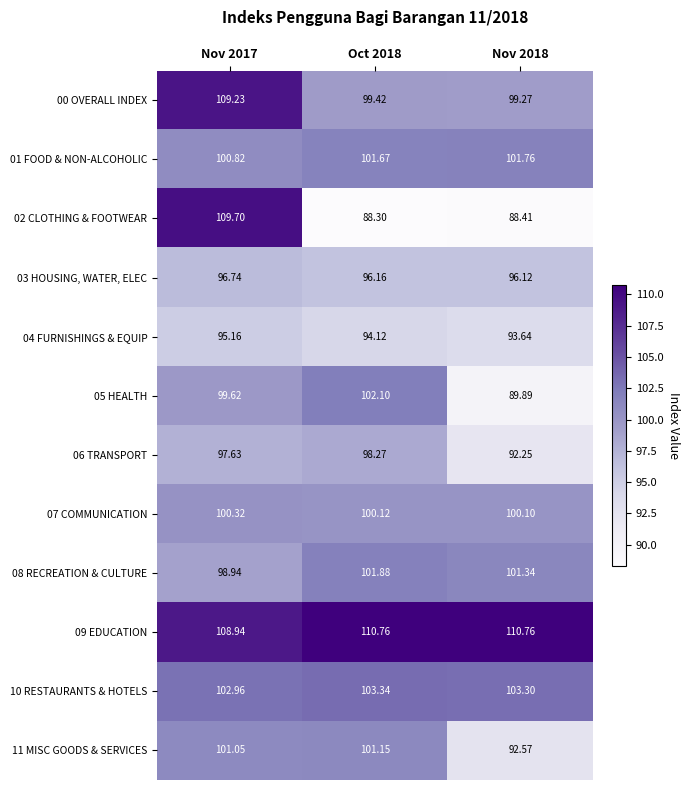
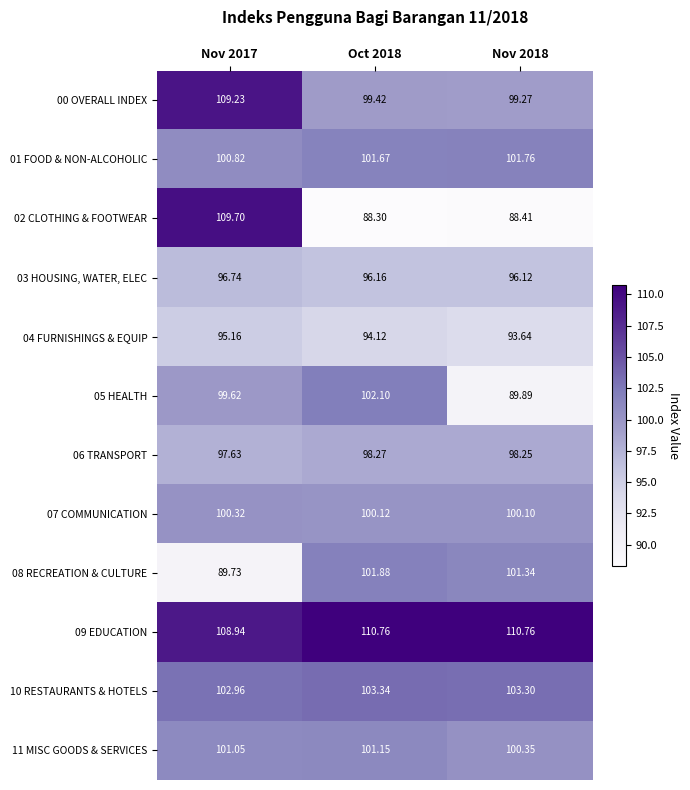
  {
    "00 OVERALL INDEX": {
      "Nov 2017": 109.23,
      "Oct 2018": 99.42,
      "Nov 2018": 99.27
    },
    "01 FOOD & NON-ALCOHOLIC": {
      "Nov 2017": 100.82,
      "Oct 2018": 101.67,
      "Nov 2018": 101.76
    },
    "02 CLOTHING & FOOTWEAR": {
      "Nov 2017": 109.70,
      "Oct 2018": 88.30,
      "Nov 2018": 88.41
    },
    "03 HOUSING, WATER, ELEC": {
      "Nov 2017": 96.74,
      "Oct 2018": 96.16,
      "Nov 2018": 96.12
    },
    "04 FURNISHINGS & EQUIP": {
      "Nov 2017": 95.16,
      "Oct 2018": 94.12,
      "Nov 2018": 93.64
    },
    "05 HEALTH": {
      "Nov 2017": 99.62,
      "Oct 2018": 102.10,
      "Nov 2018": 89.89
    },
    "06 TRANSPORT": {
      "Nov 2017": 97.63,
      "Oct 2018": 98.27,
-     "Nov 2018": 92.25
+     "Nov 2018": 98.25
    },
    "07 COMMUNICATION": {
      "Nov 2017": 100.32,
      "Oct 2018": 100.12,
      "Nov 2018": 100.10
    },
    "08 RECREATION & CULTURE": {
-     "Nov 2017": 98.94,
+     "Nov 2017": 89.73,
      "Oct 2018": 101.88,
      "Nov 2018": 101.34
    },
    "09 EDUCATION": {
      "Nov 2017": 108.94,
      "Oct 2018": 110.76,
      "Nov 2018": 110.76
    },
    "10 RESTAURANTS & HOTELS": {
      "Nov 2017": 102.96,
      "Oct 2018": 103.34,
      "Nov 2018": 103.30
    },
    "11 MISC GOODS & SERVICES": {
      "Nov 2017": 101.05,
      "Oct 2018": 101.15,
-     "Nov 2018": 92.57
+     "Nov 2018": 100.35
    }
  }
